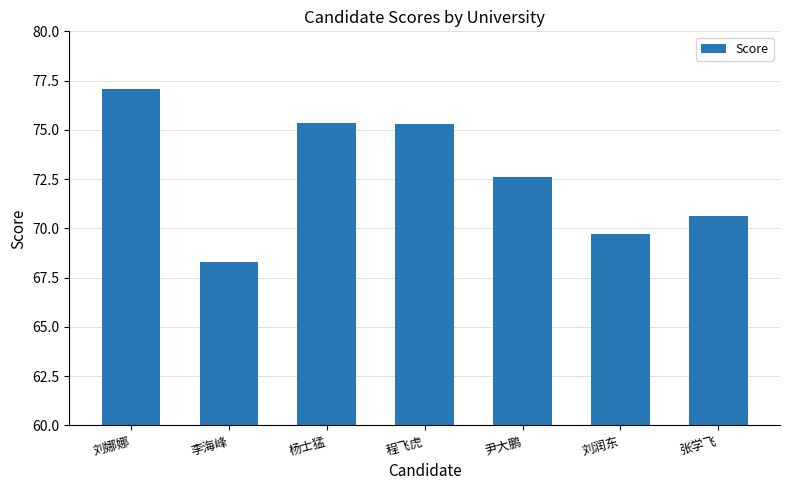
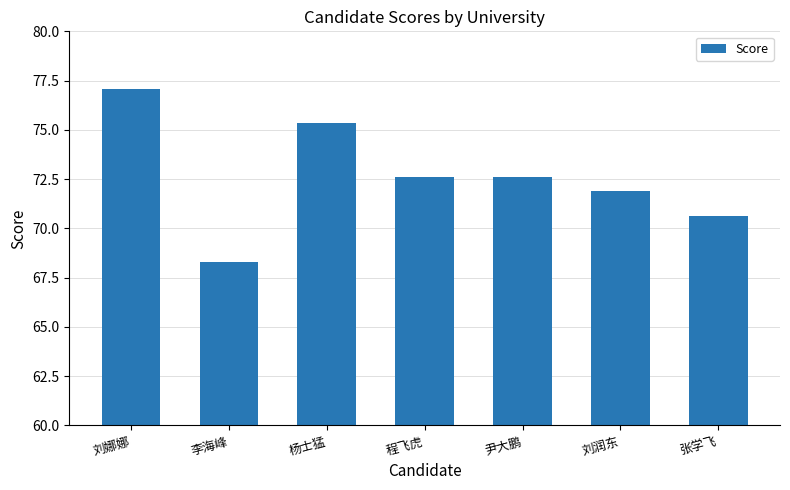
  {
    "刘娜娜": 77.1,
    "李海峰": 68.3,
    "杨士猛": 75.4,
-   "程飞虎": 75.3,
+   "程飞虎": 72.6,
    "尹大鹏": 72.6,
-   "刘润东": 69.7,
+   "刘润东": 71.9,
    "张学飞": 70.6
  }
